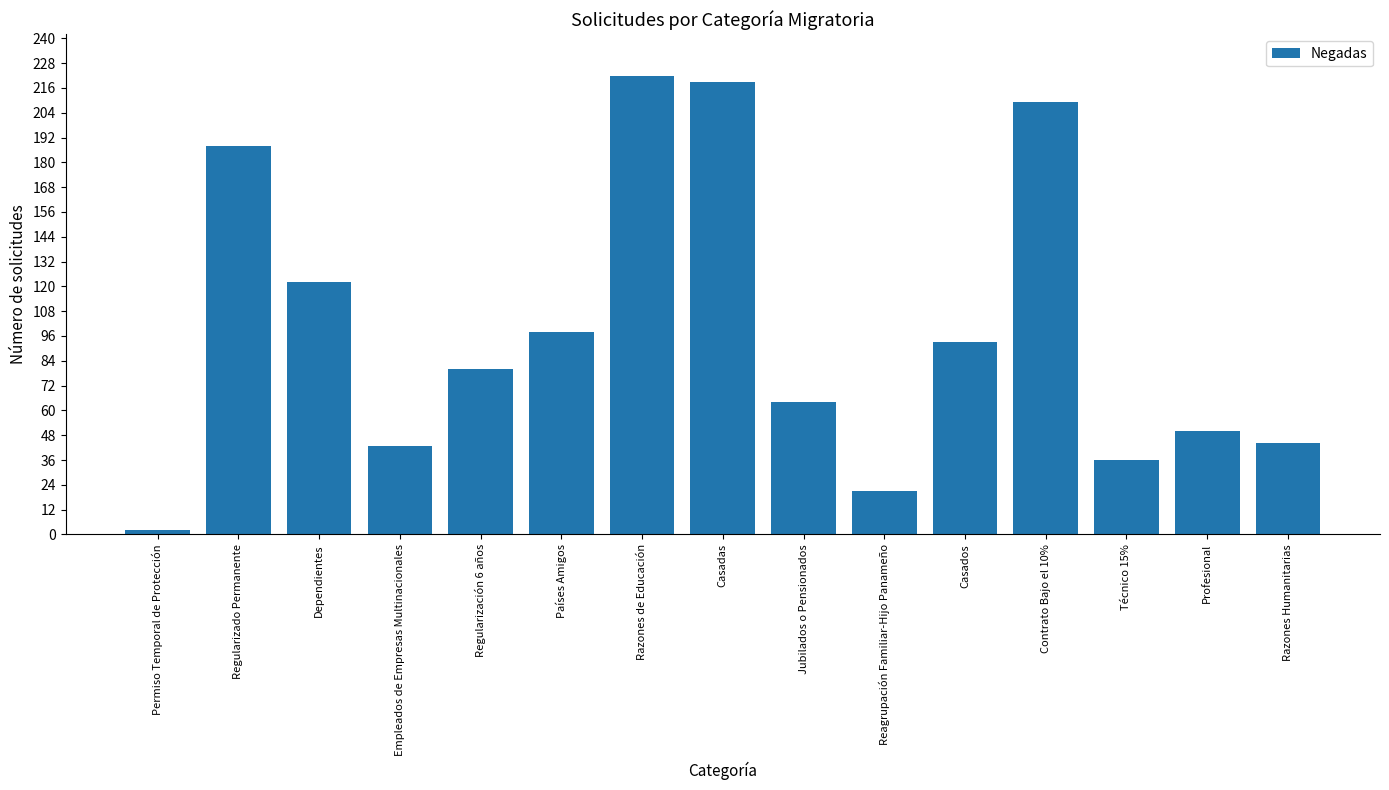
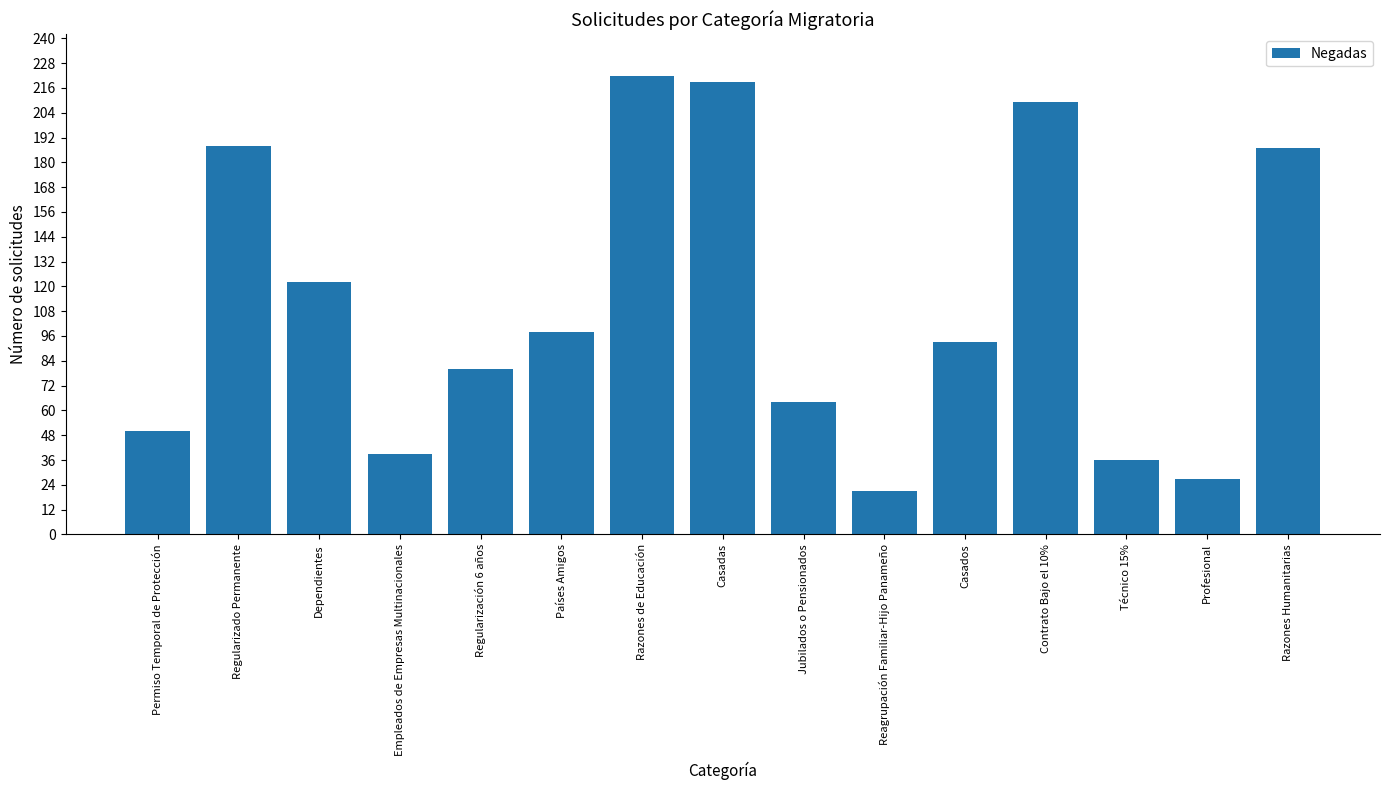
  {
-   "Permiso Temporal de Protección": 2,
+   "Permiso Temporal de Protección": 50,
    "Regularizado Permanente": 188,
    "Dependientes": 122,
-   "Empleados de Empresas Multinacionales": 43,
+   "Empleados de Empresas Multinacionales": 39,
    "Regularización 6 años": 80,
    "Países Amigos": 98,
    "Razones de Educación": 222,
    "Casadas": 219,
    "Jubilados o Pensionados": 64,
    "Reagrupación Familiar-Hijo Panameño": 21,
    "Casados": 93,
    "Contrato Bajo el 10%": 209,
    "Técnico 15%": 36,
-   "Profesional": 50,
-   "Razones Humanitarias": 44
+   "Profesional": 27,
+   "Razones Humanitarias": 187
  }
